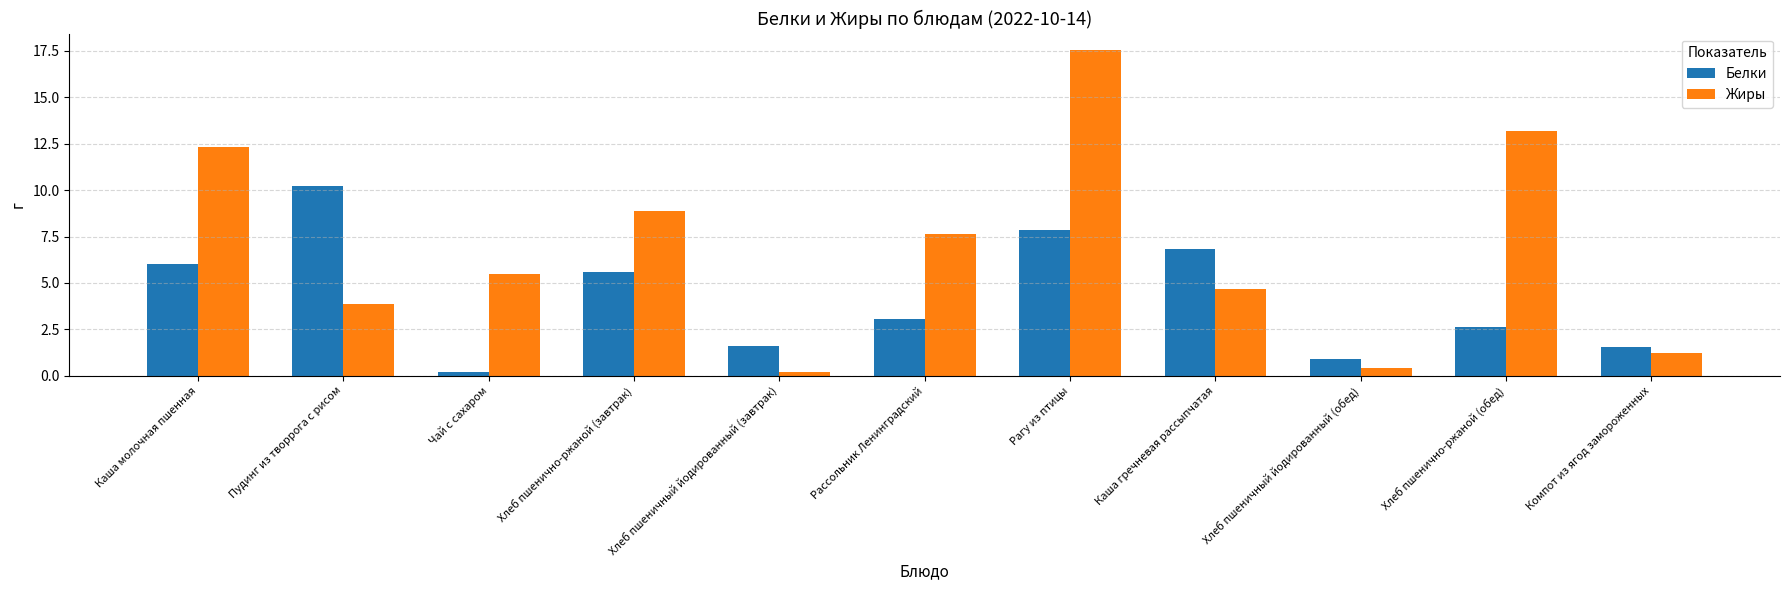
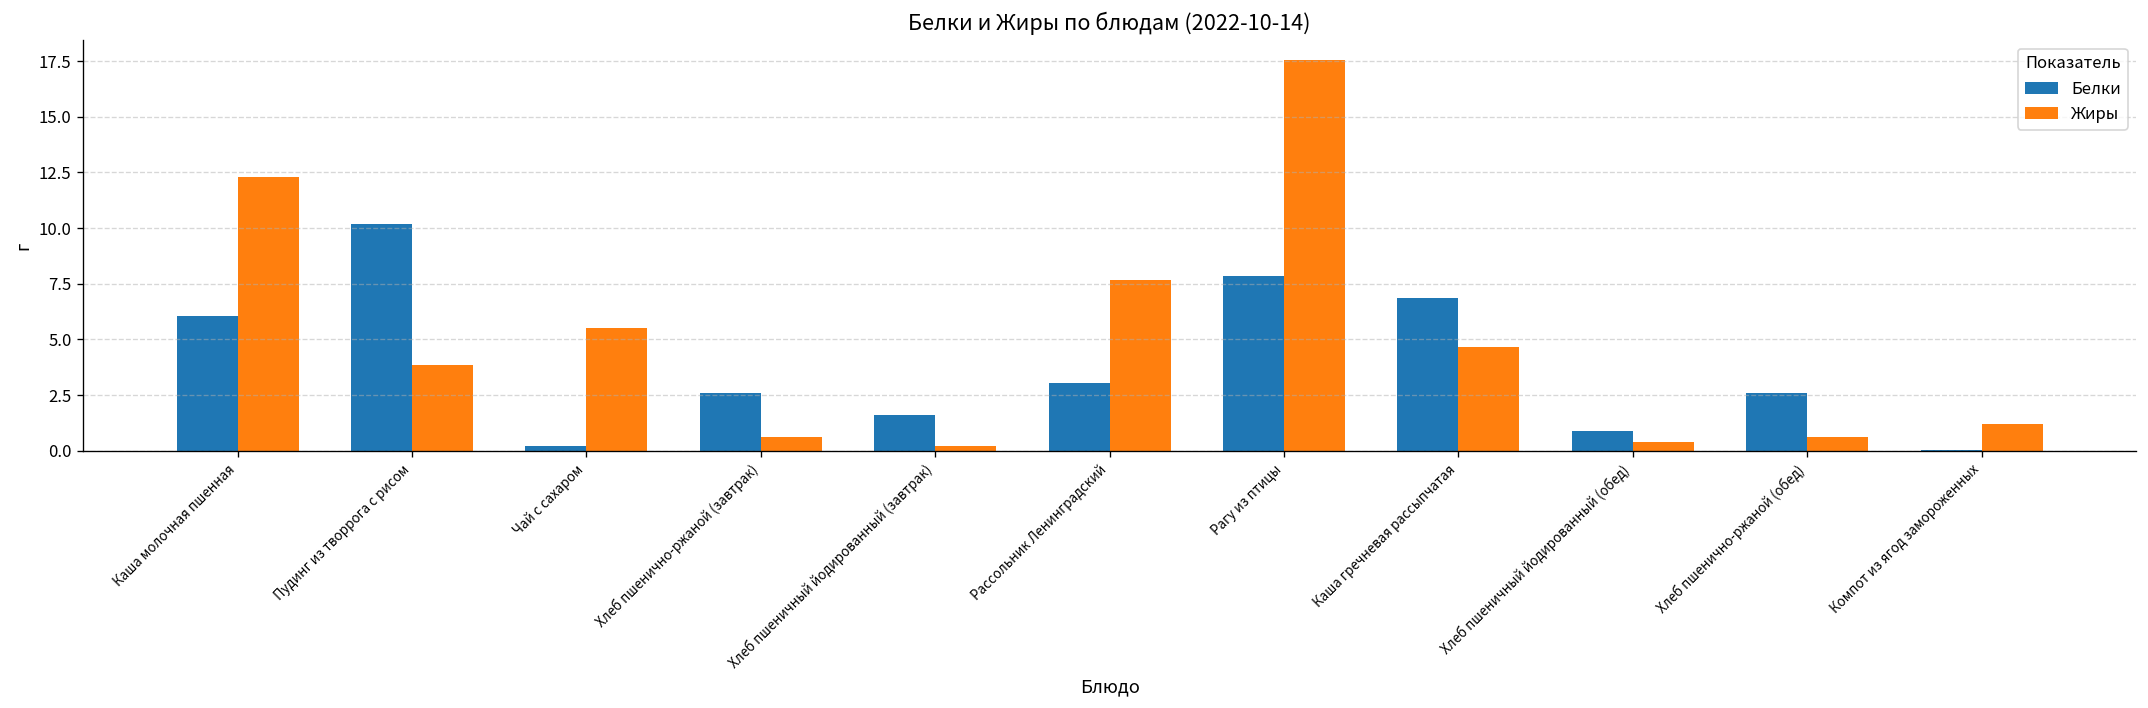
  {
    "Белки": {
      "Каша молочная пшенная": 6.0,
      "Пудинг из творрога с рисом": 10.2,
      "Чай с сахаром": 0.2,
-     "Хлеб пшенично-ржаной (завтрак)": 5.6,
+     "Хлеб пшенично-ржаной (завтрак)": 2.6,
      "Хлеб пшеничный йодированный (завтрак)": 1.6,
      "Рассольник Ленинградский": 3.0,
      "Рагу из птицы": 7.9,
      "Каша гречневая рассыпчатая": 6.8,
      "Хлеб пшеничный йодированный (обед)": 0.9,
      "Хлеб пшенично-ржаной (обед)": 2.6,
-     "Компот из ягод замороженных": 1.5
+     "Компот из ягод замороженных": 0.0
    },
    "Жиры": {
      "Каша молочная пшенная": 12.3,
      "Пудинг из творрога с рисом": 3.9,
      "Чай с сахаром": 5.5,
-     "Хлеб пшенично-ржаной (завтрак)": 8.9,
+     "Хлеб пшенично-ржаной (завтрак)": 0.6,
      "Хлеб пшеничный йодированный (завтрак)": 0.2,
      "Рассольник Ленинградский": 7.7,
      "Рагу из птицы": 17.6,
      "Каша гречневая рассыпчатая": 4.7,
      "Хлеб пшеничный йодированный (обед)": 0.4,
-     "Хлеб пшенично-ржаной (обед)": 13.2,
+     "Хлеб пшенично-ржаной (обед)": 0.6,
      "Компот из ягод замороженных": 1.2
    }
  }
